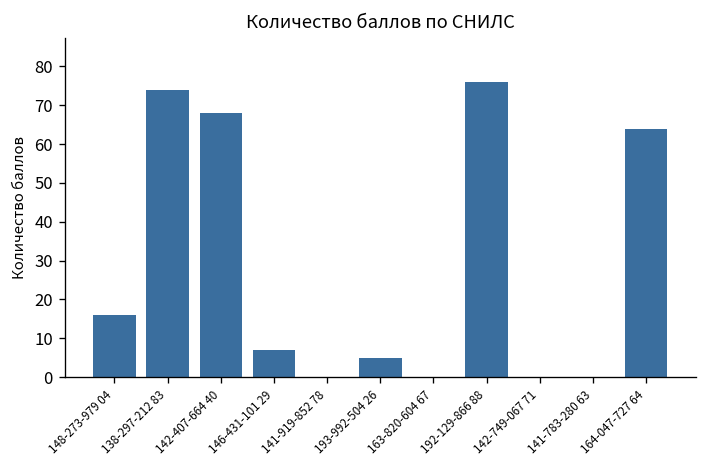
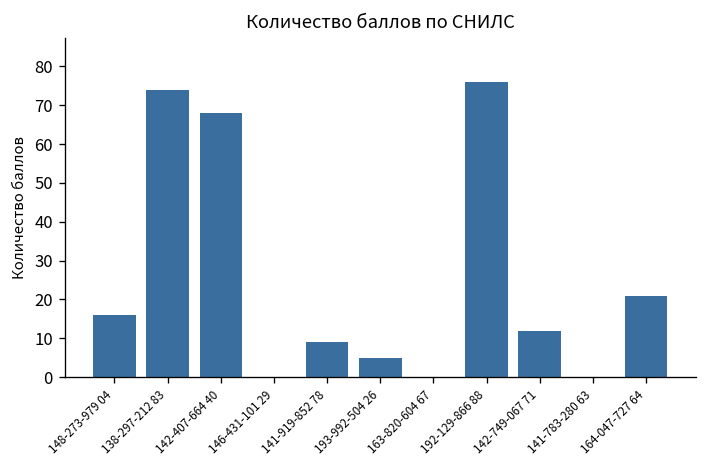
  {
    "148-273-979 04": 16,
    "138-297-212 83": 74,
    "142-407-664 40": 68,
-   "146-431-101 29": 7,
-   "141-919-852 78": 0,
+   "146-431-101 29": 0,
+   "141-919-852 78": 9,
    "193-992-504 26": 5,
    "163-820-604 67": 0,
    "192-129-866 88": 76,
-   "142-749-067 71": 0,
+   "142-749-067 71": 12,
    "141-783-280 63": 0,
-   "164-047-727 64": 64
+   "164-047-727 64": 21
  }
